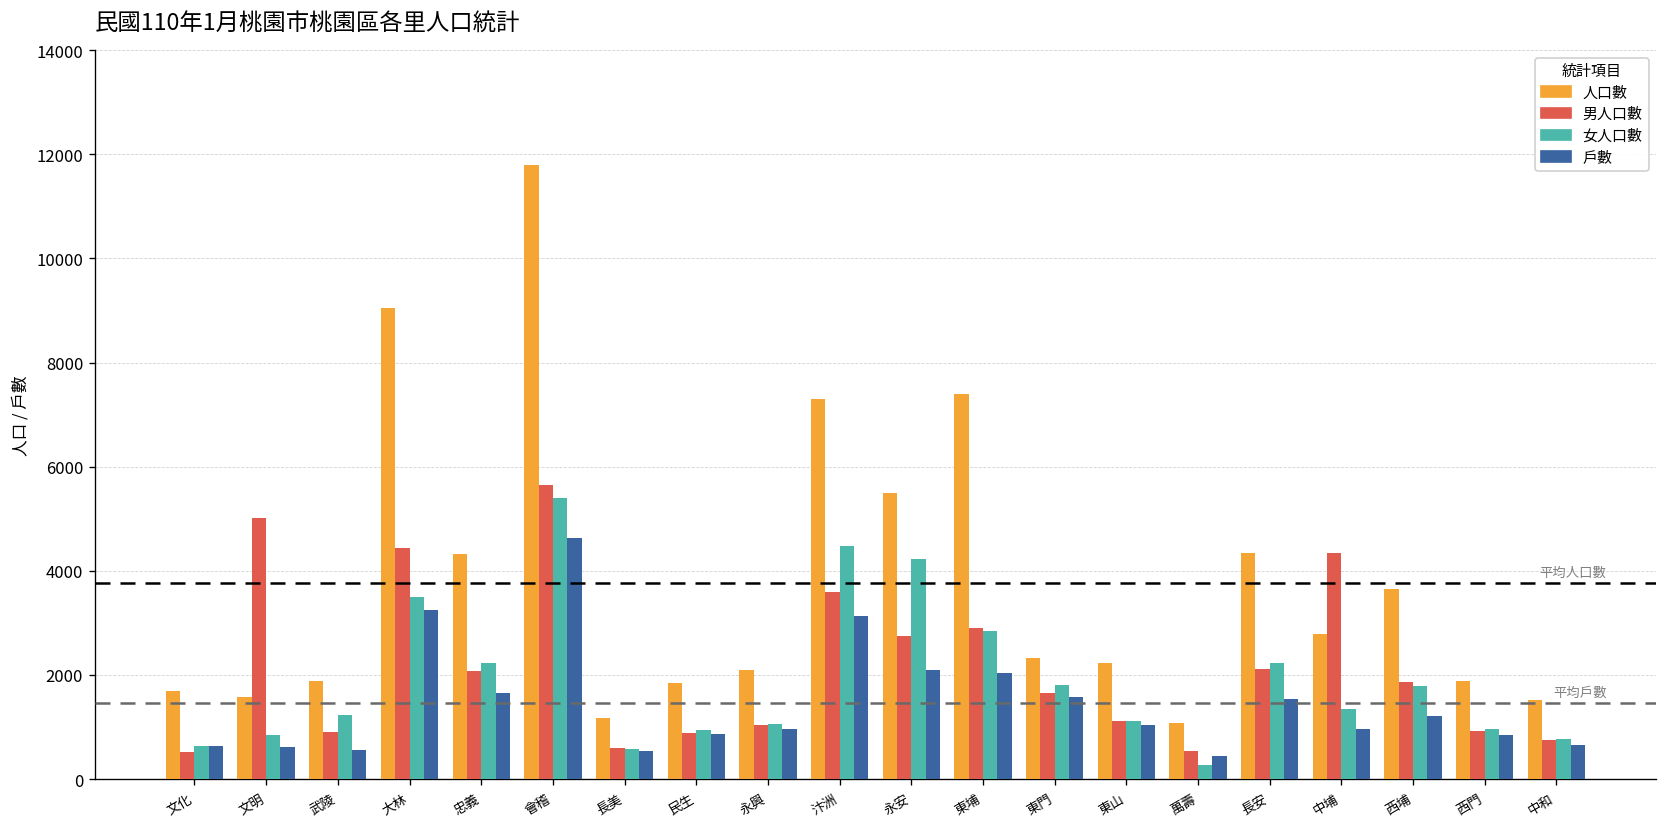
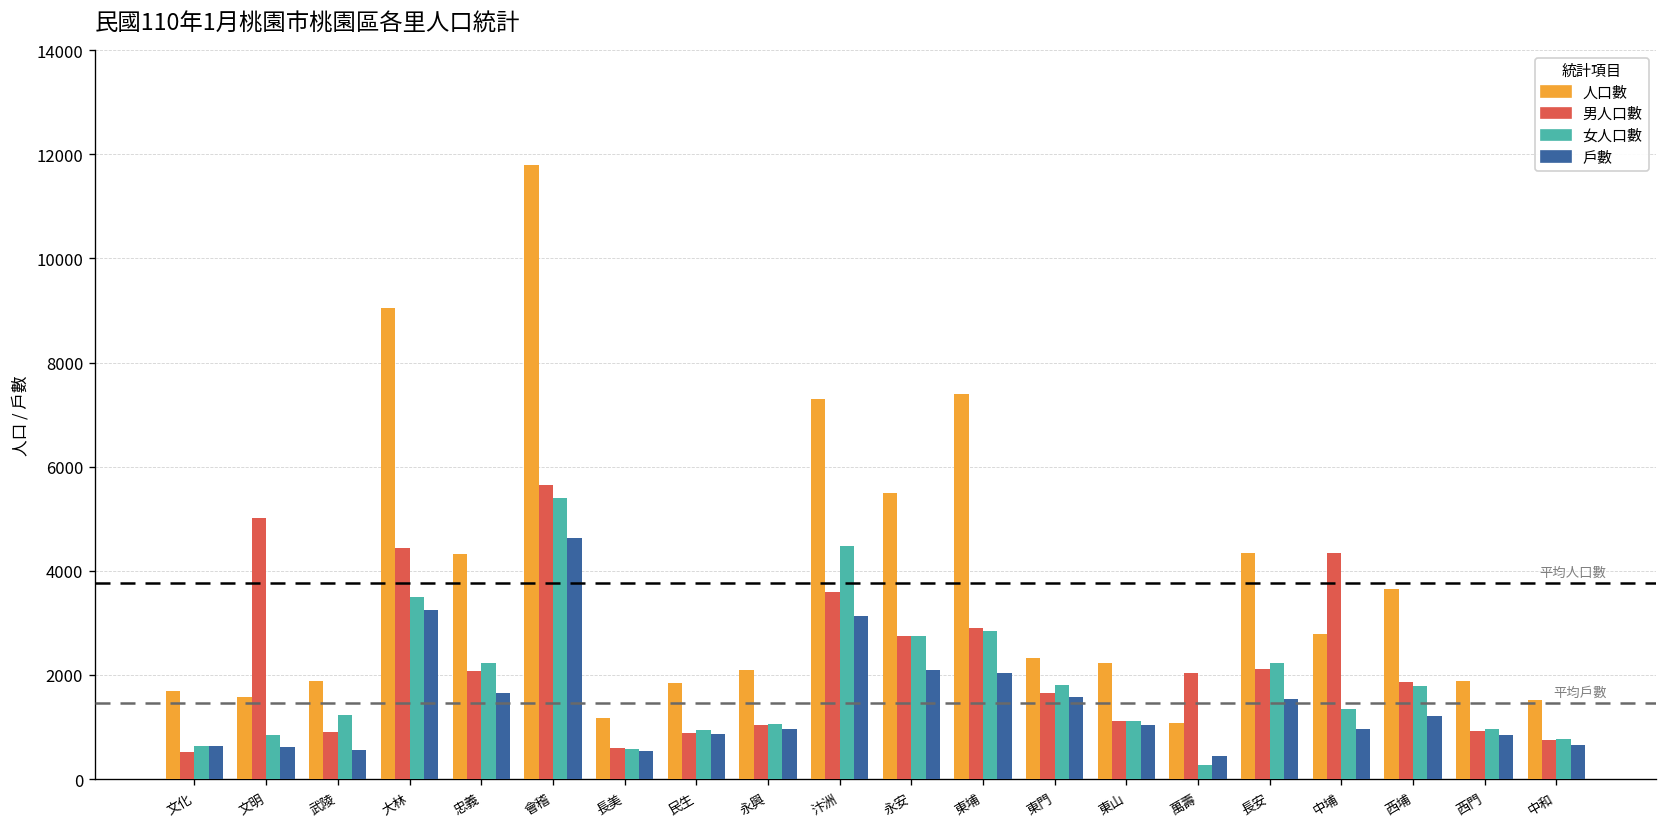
  {
    "人口數": {
      "文化": 1700,
      "文明": 1600,
      "武陵": 1900,
      "大林": 9100,
      "忠義": 4300,
      "會稽": 11800,
      "長美": 1200,
      "民生": 1800,
      "永興": 2100,
      "汴洲": 7300,
      "永安": 5500,
      "東埔": 7400,
      "東門": 2300,
      "東山": 2200,
      "萬壽": 1100,
      "長安": 4300,
      "中埔": 2800,
      "西埔": 3700,
      "西門": 1900,
      "中和": 1500
    },
    "男人口數": {
      "文化": 500,
      "文明": 5000,
      "武陵": 900,
      "大林": 4400,
      "忠義": 2100,
      "會稽": 5700,
      "長美": 600,
      "民生": 900,
      "永興": 1000,
      "汴洲": 3600,
      "永安": 2700,
      "東埔": 2900,
      "東門": 1700,
      "東山": 1100,
-     "萬壽": 500,
+     "萬壽": 2000,
      "長安": 2100,
      "中埔": 4300,
      "西埔": 1900,
      "西門": 900,
      "中和": 800
    },
    "女人口數": {
      "文化": 600,
      "文明": 800,
      "武陵": 1200,
      "大林": 3500,
      "忠義": 2200,
      "會稽": 5400,
      "長美": 600,
      "民生": 1000,
      "永興": 1100,
      "汴洲": 4500,
-     "永安": 4200,
+     "永安": 2700,
      "東埔": 2800,
      "東門": 1800,
      "東山": 1100,
      "萬壽": 300,
      "長安": 2200,
      "中埔": 1400,
      "西埔": 1800,
      "西門": 1000,
      "中和": 800
    },
    "戶數": {
      "文化": 600,
      "文明": 600,
      "武陵": 600,
      "大林": 3200,
      "忠義": 1700,
      "會稽": 4600,
      "長美": 500,
      "民生": 900,
      "永興": 1000,
      "汴洲": 3100,
      "永安": 2100,
      "東埔": 2000,
      "東門": 1600,
      "東山": 1000,
      "萬壽": 400,
      "長安": 1500,
      "中埔": 1000,
      "西埔": 1200,
      "西門": 800,
      "中和": 700
    }
  }
